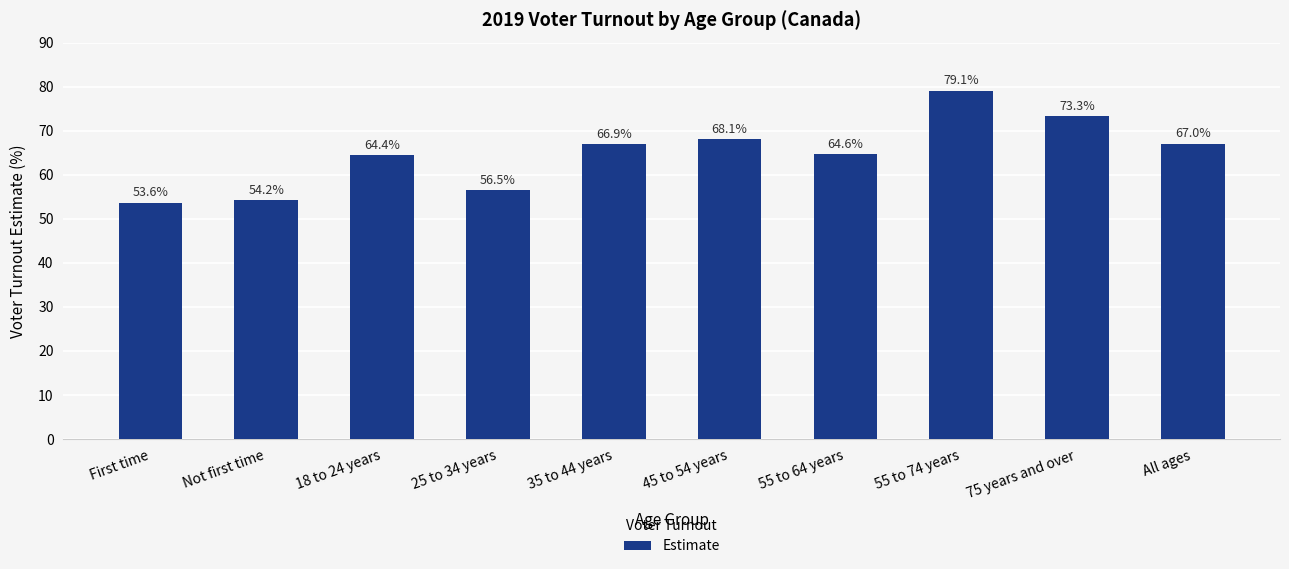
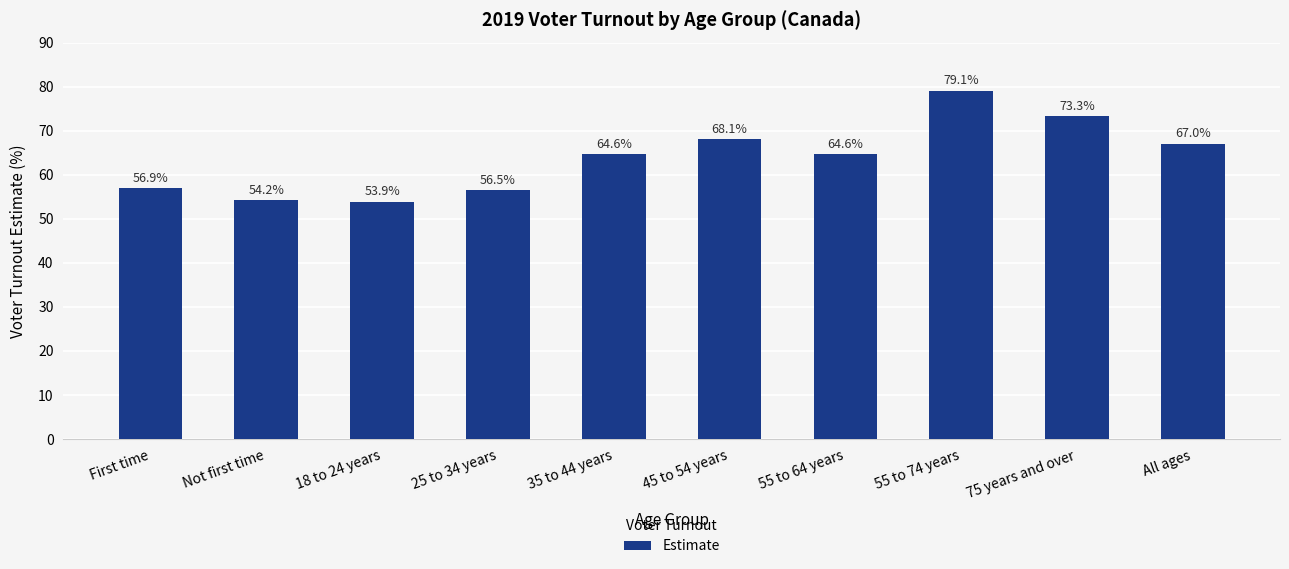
  {
-   "First time": "53.6%",
+   "First time": "56.9%",
    "Not first time": "54.2%",
-   "18 to 24 years": "64.4%",
+   "18 to 24 years": "53.9%",
    "25 to 34 years": "56.5%",
-   "35 to 44 years": "66.9%",
+   "35 to 44 years": "64.6%",
    "45 to 54 years": "68.1%",
    "55 to 64 years": "64.6%",
    "55 to 74 years": "79.1%",
    "75 years and over": "73.3%",
    "All ages": "67.0%"
  }
